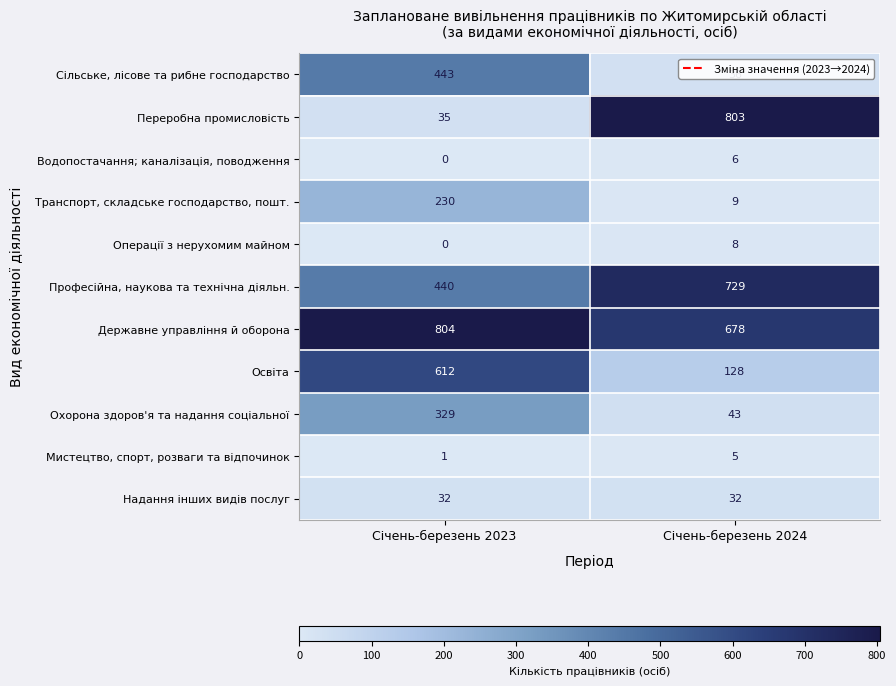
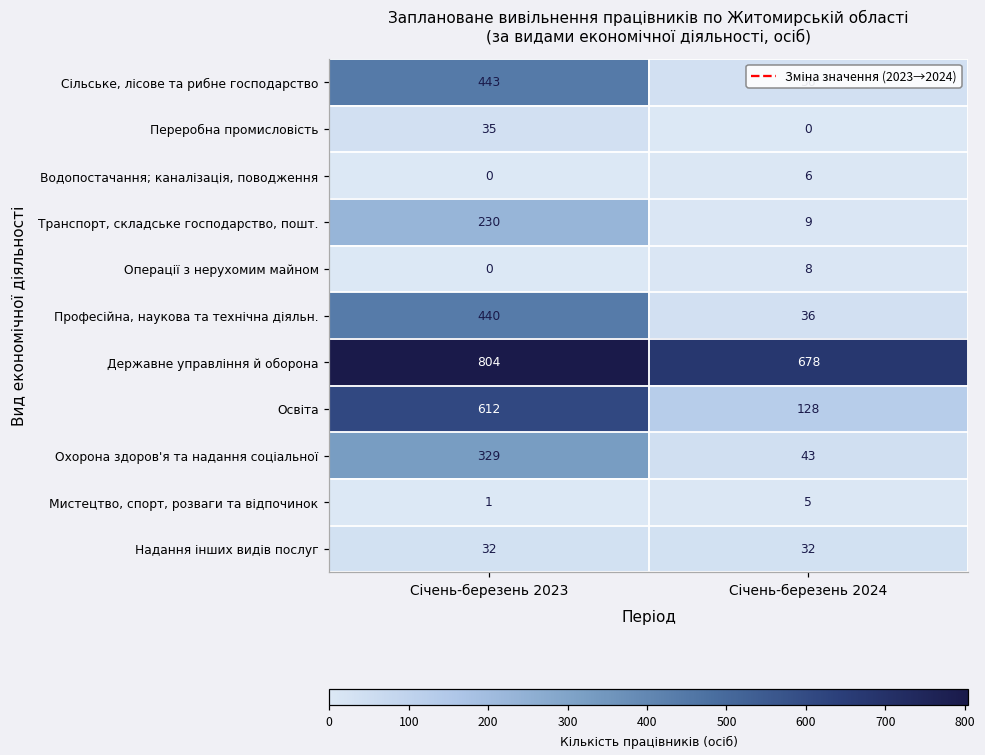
  {
    "Сільське, лісове та рибне господарство": {
      "Січень-березень 2023": 443
    },
    "Переробна промисловість": {
      "Січень-березень 2023": 35,
-     "Січень-березень 2024": 803
+     "Січень-березень 2024": 0
    },
    "Водопостачання; каналізація, поводження": {
      "Січень-березень 2023": 0,
      "Січень-березень 2024": 6
    },
    "Транспорт, складське господарство, пошт.": {
      "Січень-березень 2023": 230,
      "Січень-березень 2024": 9
    },
    "Операції з нерухомим майном": {
      "Січень-березень 2023": 0,
      "Січень-березень 2024": 8
    },
    "Професійна, наукова та технічна діяльн.": {
      "Січень-березень 2023": 440,
-     "Січень-березень 2024": 729
+     "Січень-березень 2024": 36
    },
    "Державне управління й оборона": {
      "Січень-березень 2023": 804,
      "Січень-березень 2024": 678
    },
    "Освіта": {
      "Січень-березень 2023": 612,
      "Січень-березень 2024": 128
    },
    "Охорона здоров'я та надання соціальної": {
      "Січень-березень 2023": 329,
      "Січень-березень 2024": 43
    },
    "Мистецтво, спорт, розваги та відпочинок": {
      "Січень-березень 2023": 1,
      "Січень-березень 2024": 5
    },
    "Надання інших видів послуг": {
      "Січень-березень 2023": 32,
      "Січень-березень 2024": 32
    }
  }
